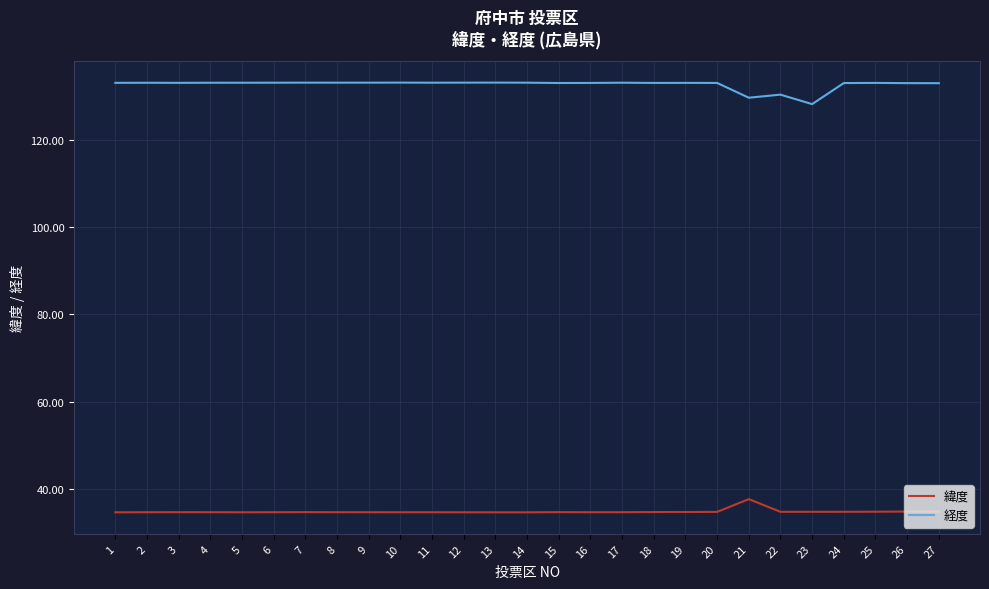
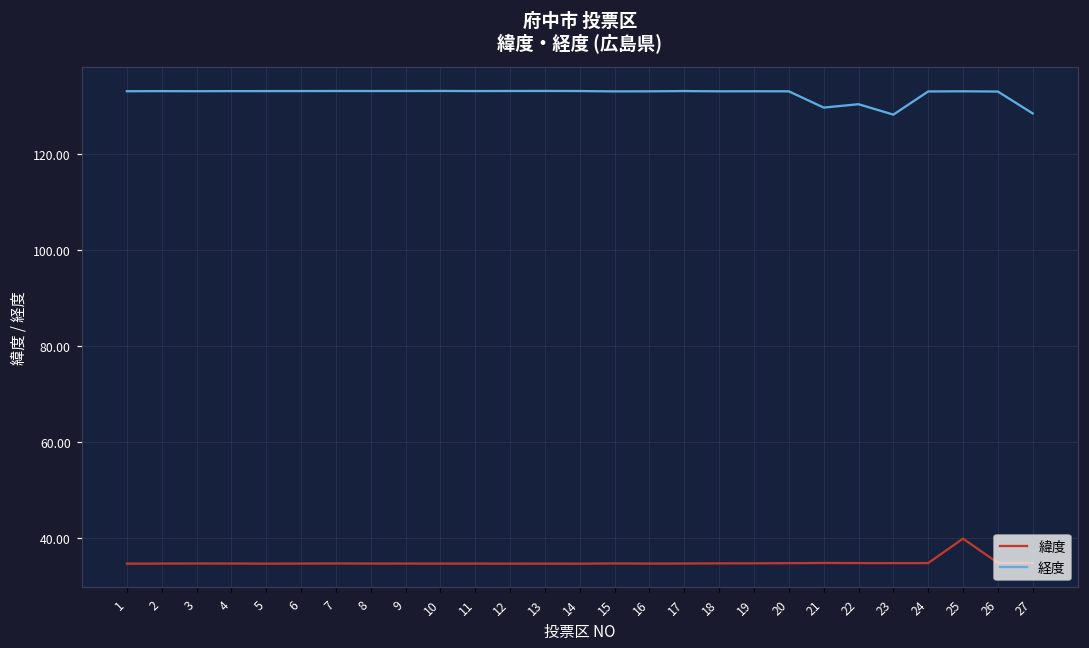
  {
    "緯度": {
      "1": 35,
      "2": 35,
      "3": 35,
      "4": 35,
      "5": 35,
      "6": 35,
      "7": 35,
      "8": 35,
      "9": 35,
      "10": 35,
      "11": 35,
      "12": 35,
      "13": 35,
      "14": 35,
      "15": 35,
      "16": 35,
      "17": 35,
      "18": 35,
      "19": 35,
      "20": 35,
-     "21": 38,
+     "21": 35,
      "22": 35,
      "23": 35,
      "24": 35,
-     "25": 35
+     "25": 40
    },
    "経度": {
      "1": 133,
      "2": 133,
      "3": 133,
      "4": 133,
      "5": 133,
      "6": 133,
      "7": 133,
      "8": 133,
      "9": 133,
      "10": 133,
      "11": 133,
      "12": 133,
      "13": 133,
      "14": 133,
      "15": 133,
      "16": 133,
      "17": 133,
      "18": 133,
      "19": 133,
      "20": 133,
      "21": 130,
      "22": 130,
      "23": 128,
      "24": 133,
      "25": 133,
      "26": 133,
-     "27": 133
+     "27": 129
    }
  }
